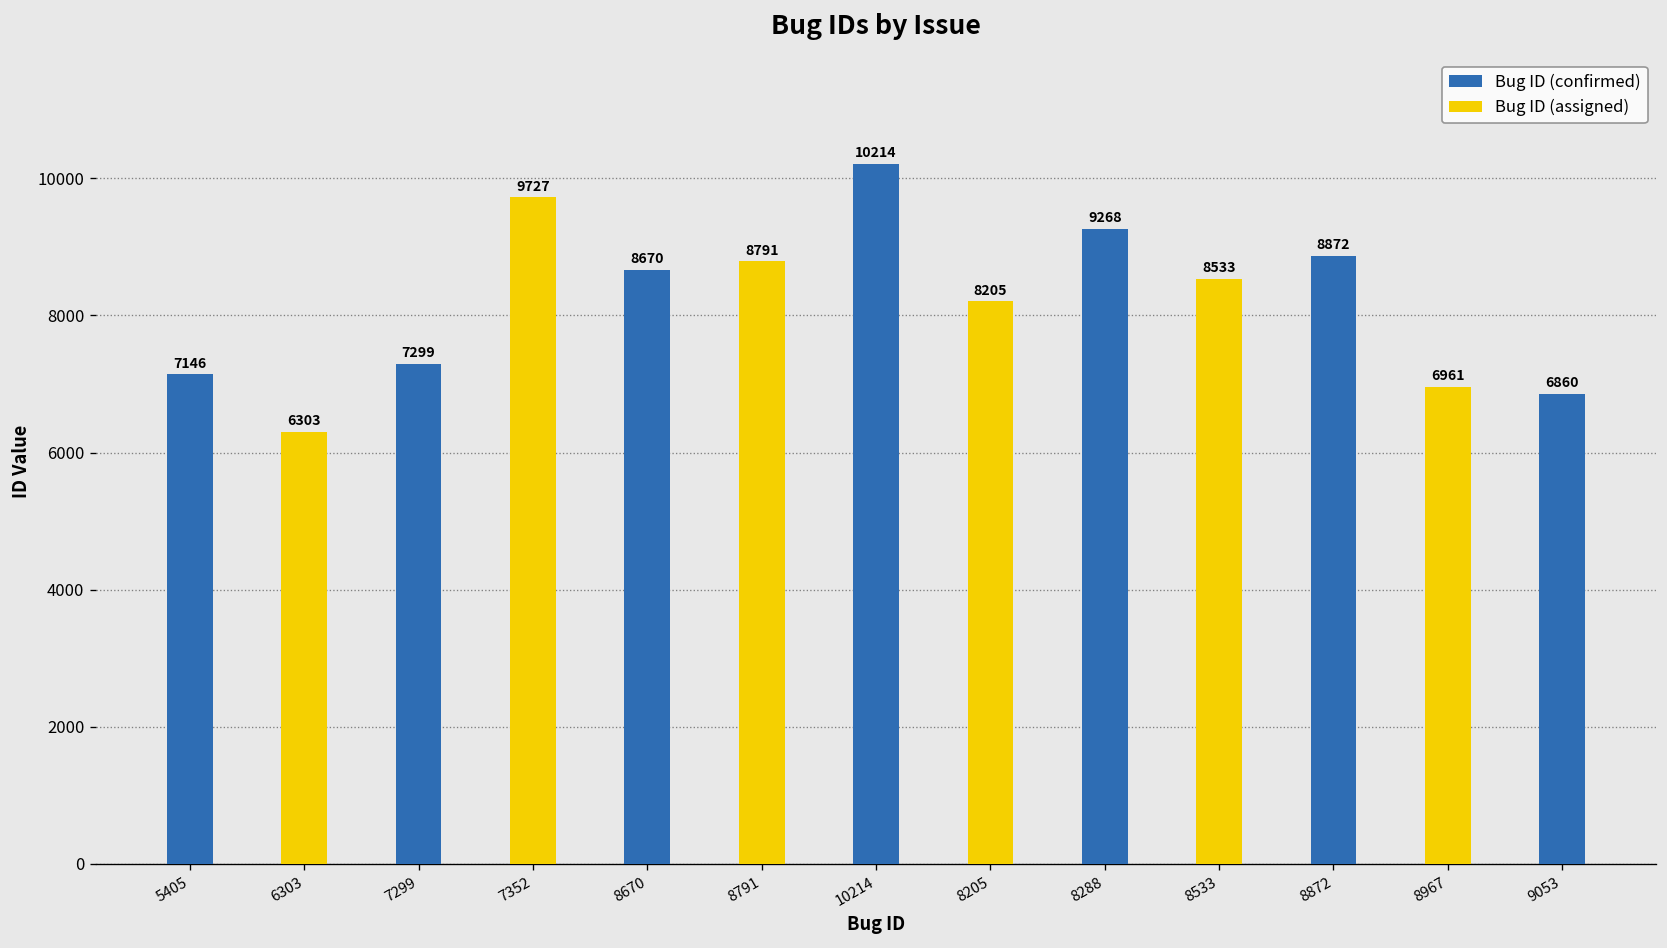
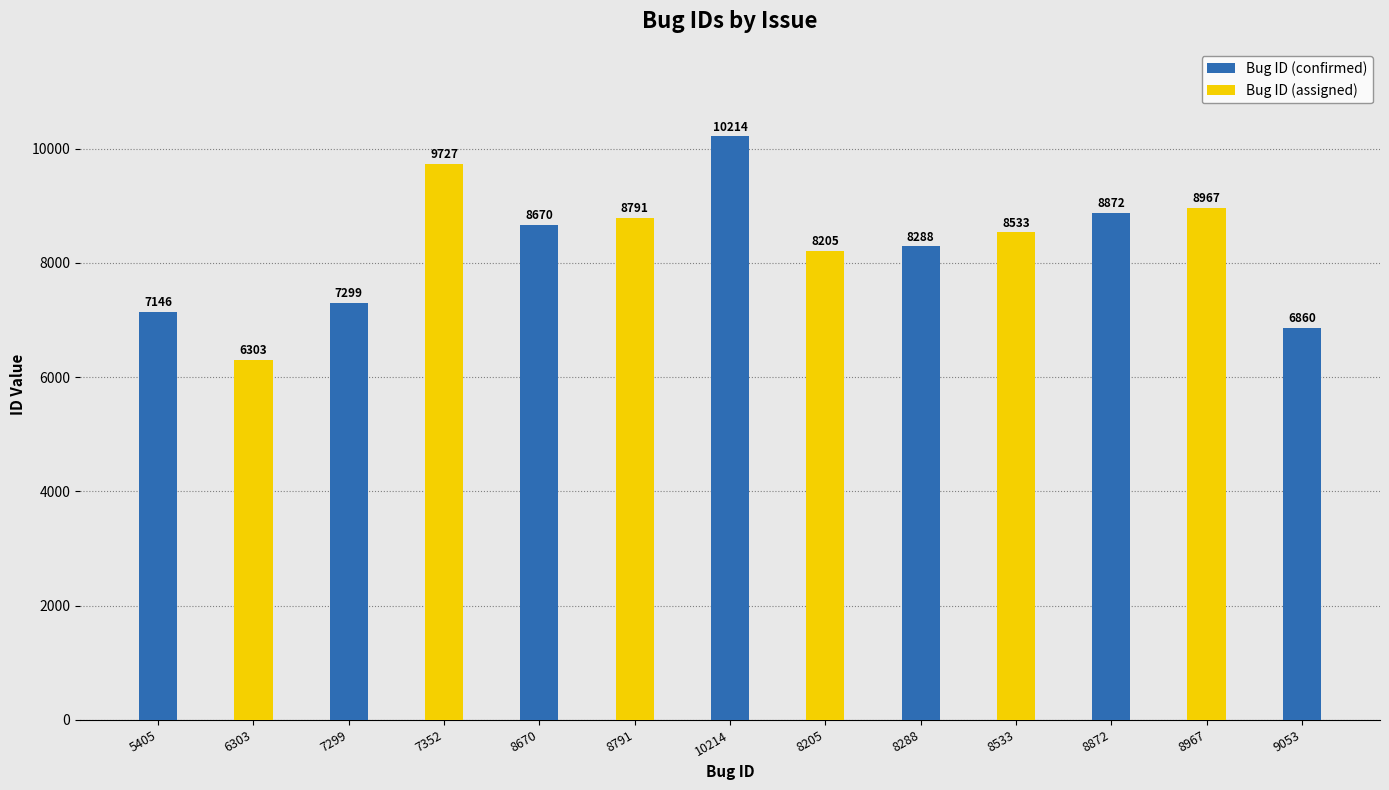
  {
    "Bug ID (confirmed)": {
      "5405": 7146,
      "7299": 7299,
      "8670": 8670,
      "10214": 10214,
-     "8288": 9268,
+     "8288": 8288,
      "8872": 8872,
      "9053": 6860
    },
    "Bug ID (assigned)": {
      "6303": 6303,
      "7352": 9727,
      "8791": 8791,
      "8205": 8205,
      "8533": 8533,
-     "8967": 6961
+     "8967": 8967
    }
  }
